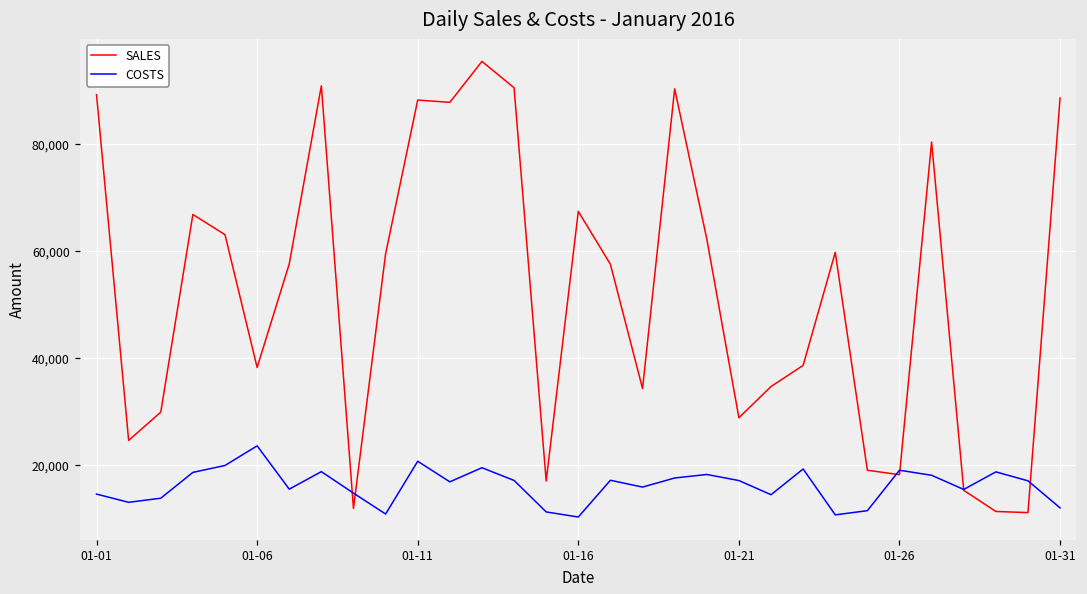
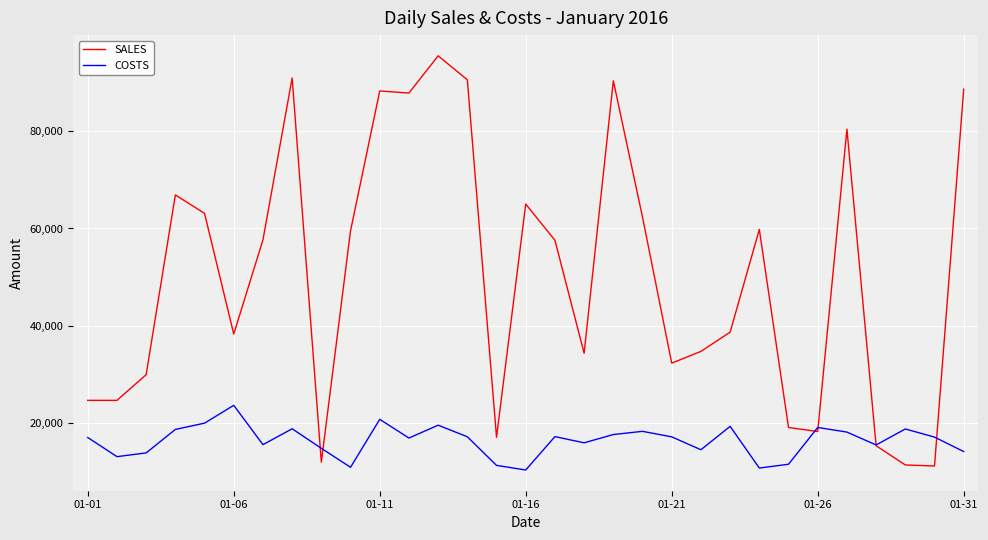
  {
    "SALES": {
-     "01-01": "89,000",
+     "01-01": "25,000",
      "01-06": "38,000",
      "01-11": "88,000",
-     "01-16": "67,000",
-     "01-21": "29,000",
+     "01-16": "65,000",
+     "01-21": "32,000",
      "01-26": "18,000",
      "01-31": "89,000"
    },
    "COSTS": {
-     "01-01": "15,000",
+     "01-01": "17,000",
      "01-06": "24,000",
      "01-11": "21,000",
      "01-16": "10,000",
      "01-21": "17,000",
      "01-26": "19,000",
-     "01-31": "12,000"
+     "01-31": "14,000"
    }
  }
